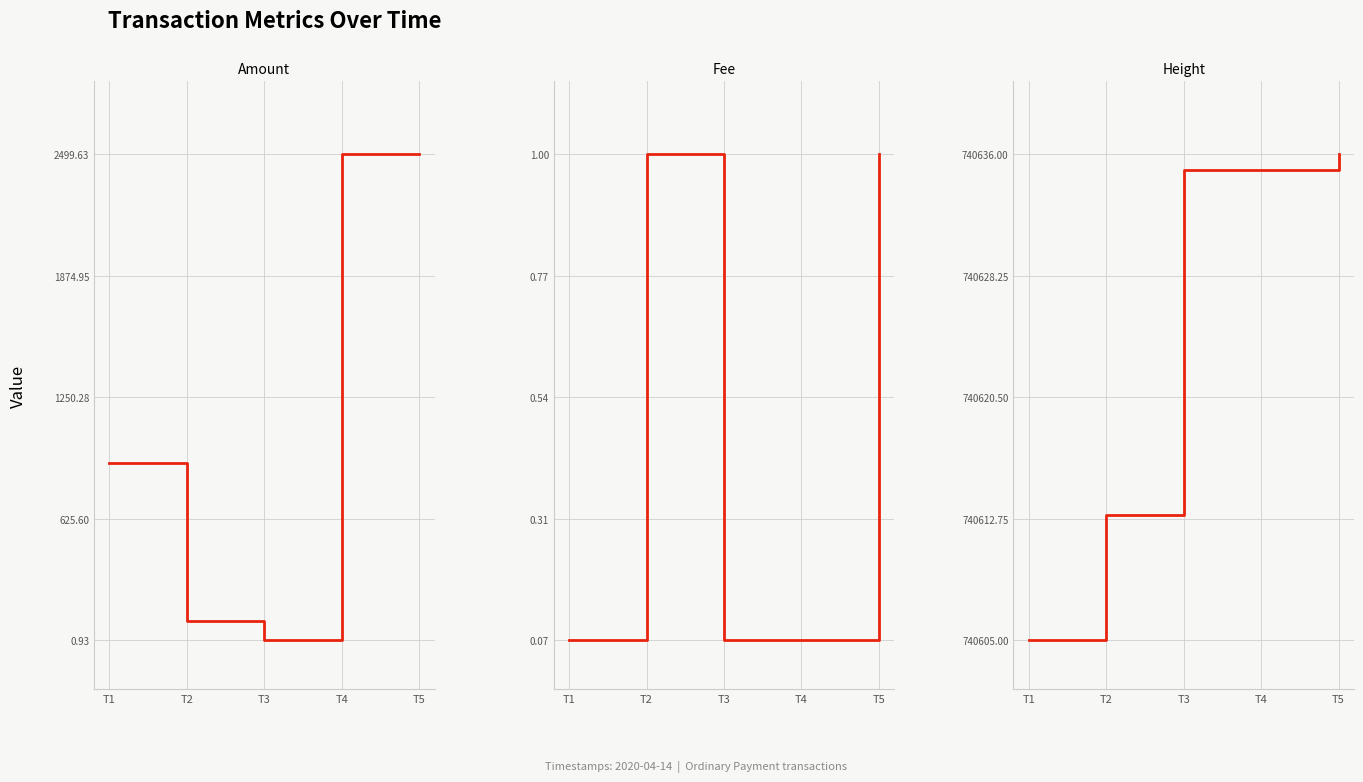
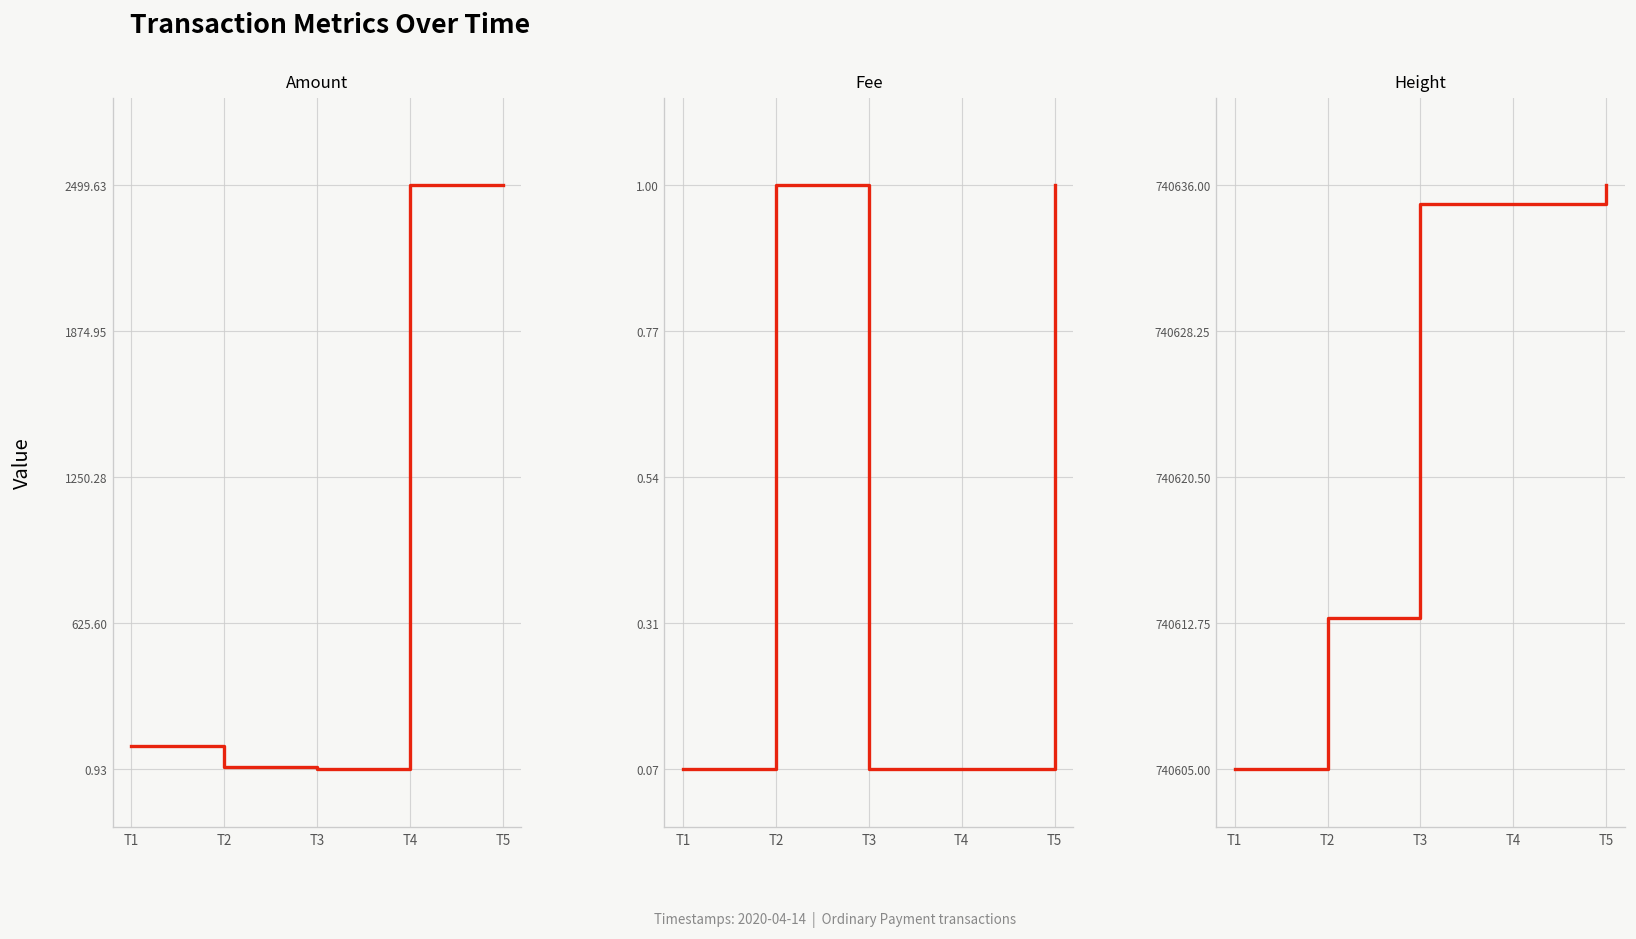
  {
    "Amount": {
-     "T1": 910,
-     "T2": 100,
+     "T1": 100,
+     "T2": 10,
      "T3": 0,
      "T4": 2500,
      "T5": 2500
    },
    "Fee": {
      "T1": 0.07,
      "T2": 1.00,
      "T3": 0.07,
      "T4": 0.07,
      "T5": 1.00
    },
    "Height": {
      "T1": 740605.0,
      "T2": 740613.0,
      "T3": 740635.0,
      "T4": 740635.0,
      "T5": 740636.0
    }
  }
